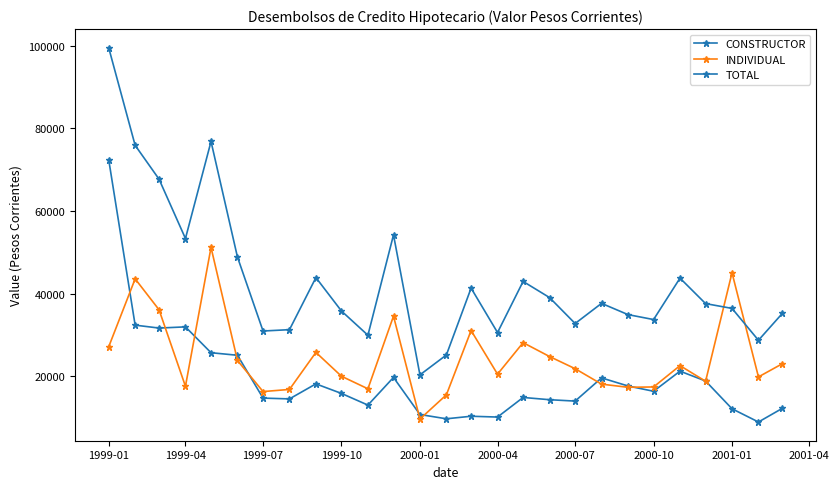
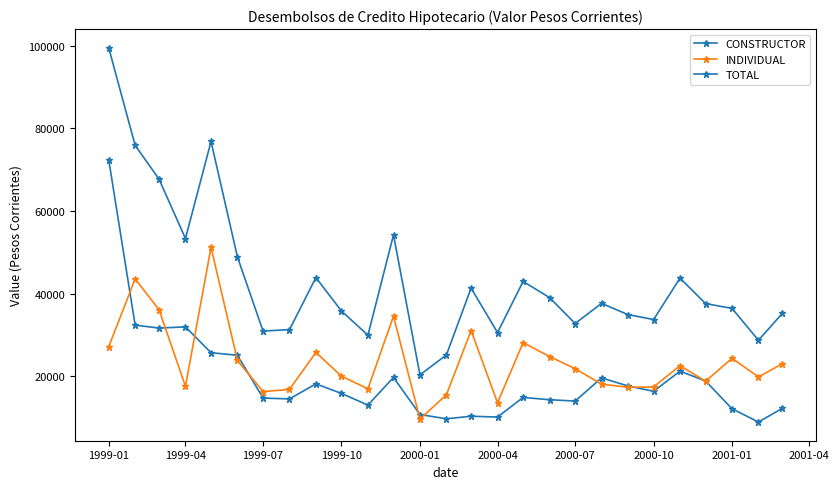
  {
    "INDIVIDUAL": {
      "1999-01": 27000,
      "1999-04": 18000,
      "1999-07": 16000,
      "1999-10": 20000,
      "2000-01": 10000,
-     "2000-04": 20000,
+     "2000-04": 14000,
      "2000-07": 22000,
      "2000-10": 17000,
-     "2001-01": 45000
+     "2001-01": 24000
    }
  }
